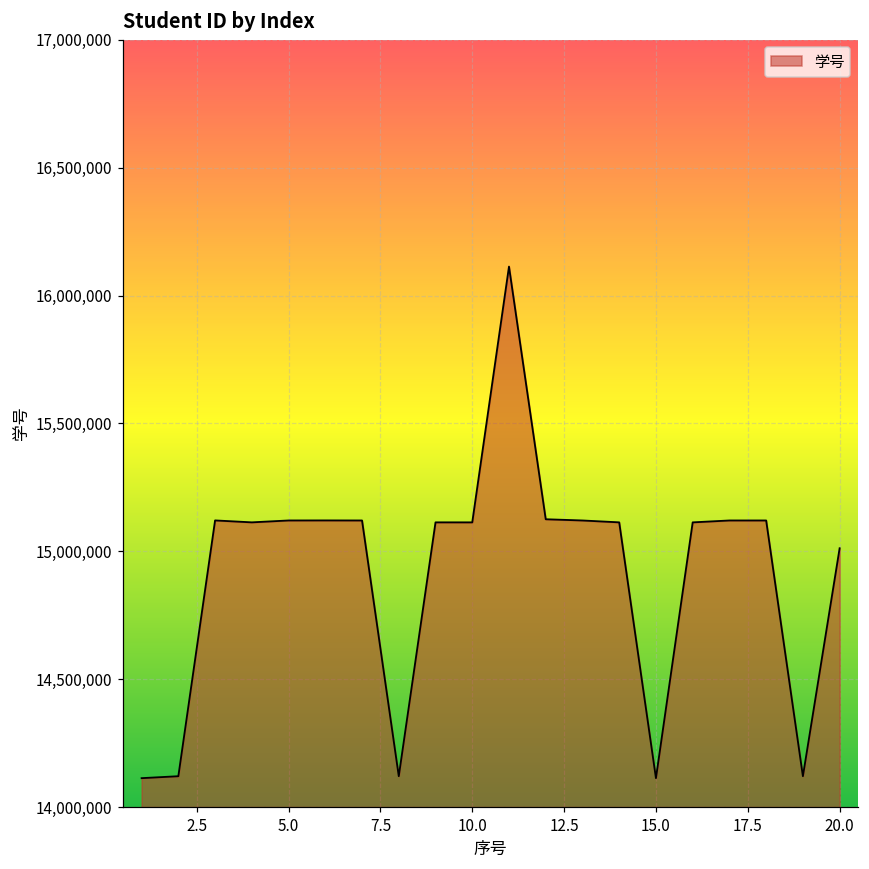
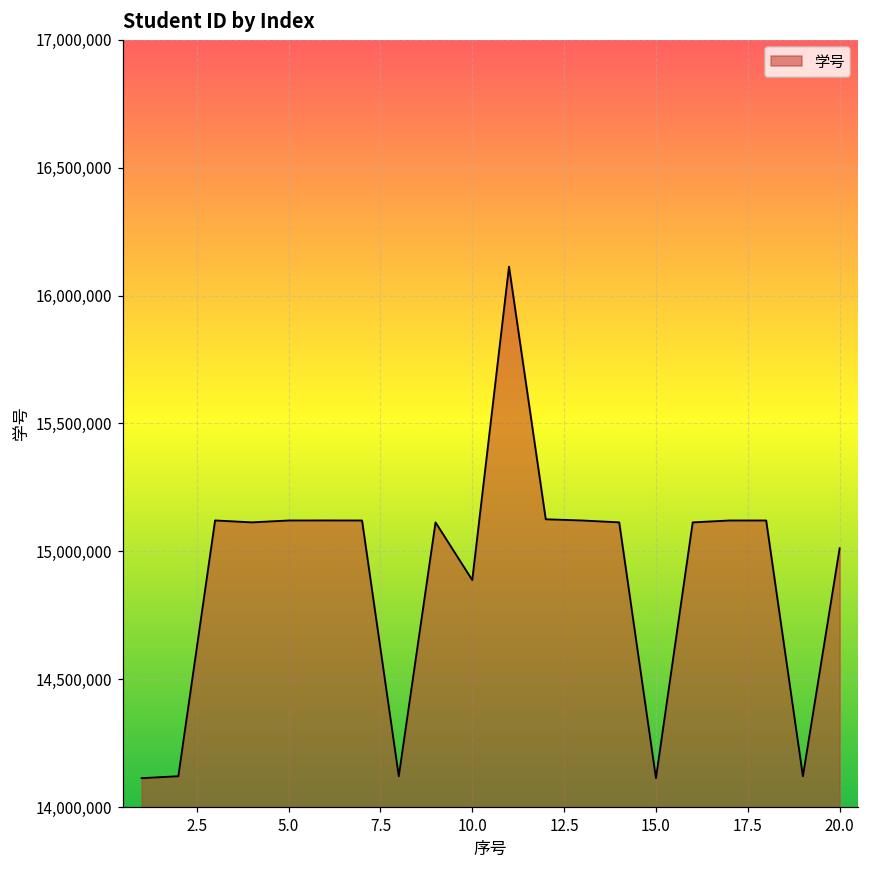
  {
    "5.0": "15,120,000",
-   "10.0": "15,110,000",
+   "10.0": "14,890,000",
    "15.0": "14,110,000",
    "20.0": "15,010,000"
  }
